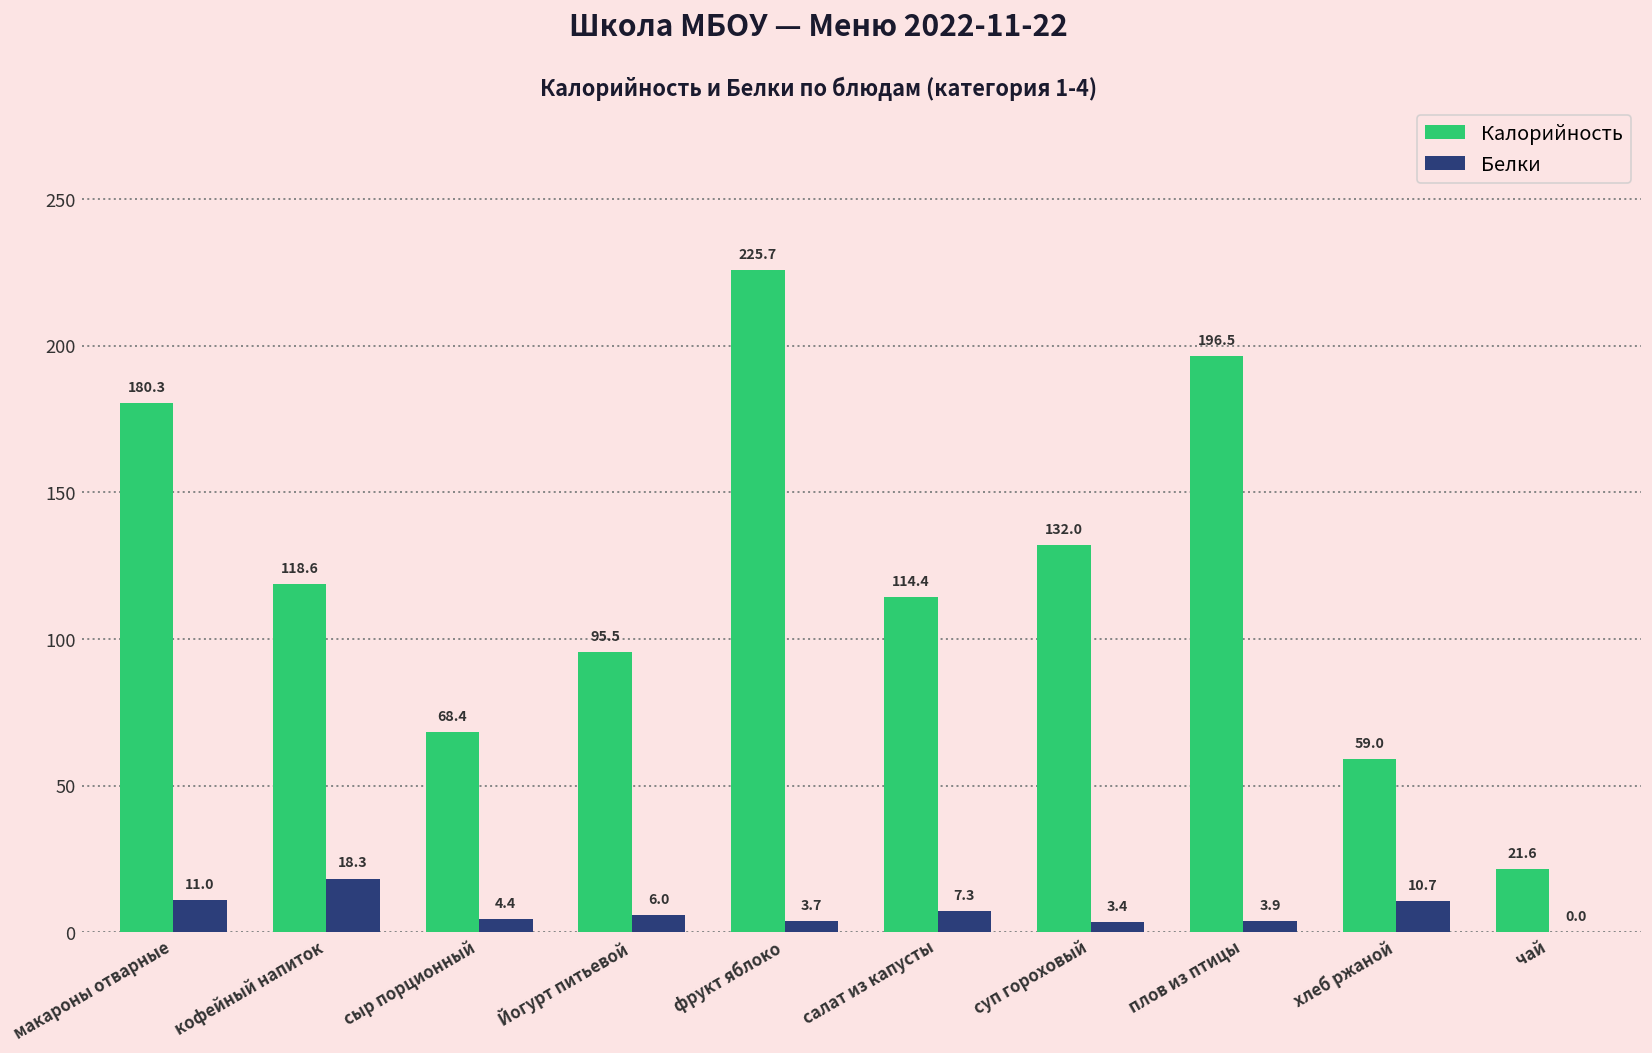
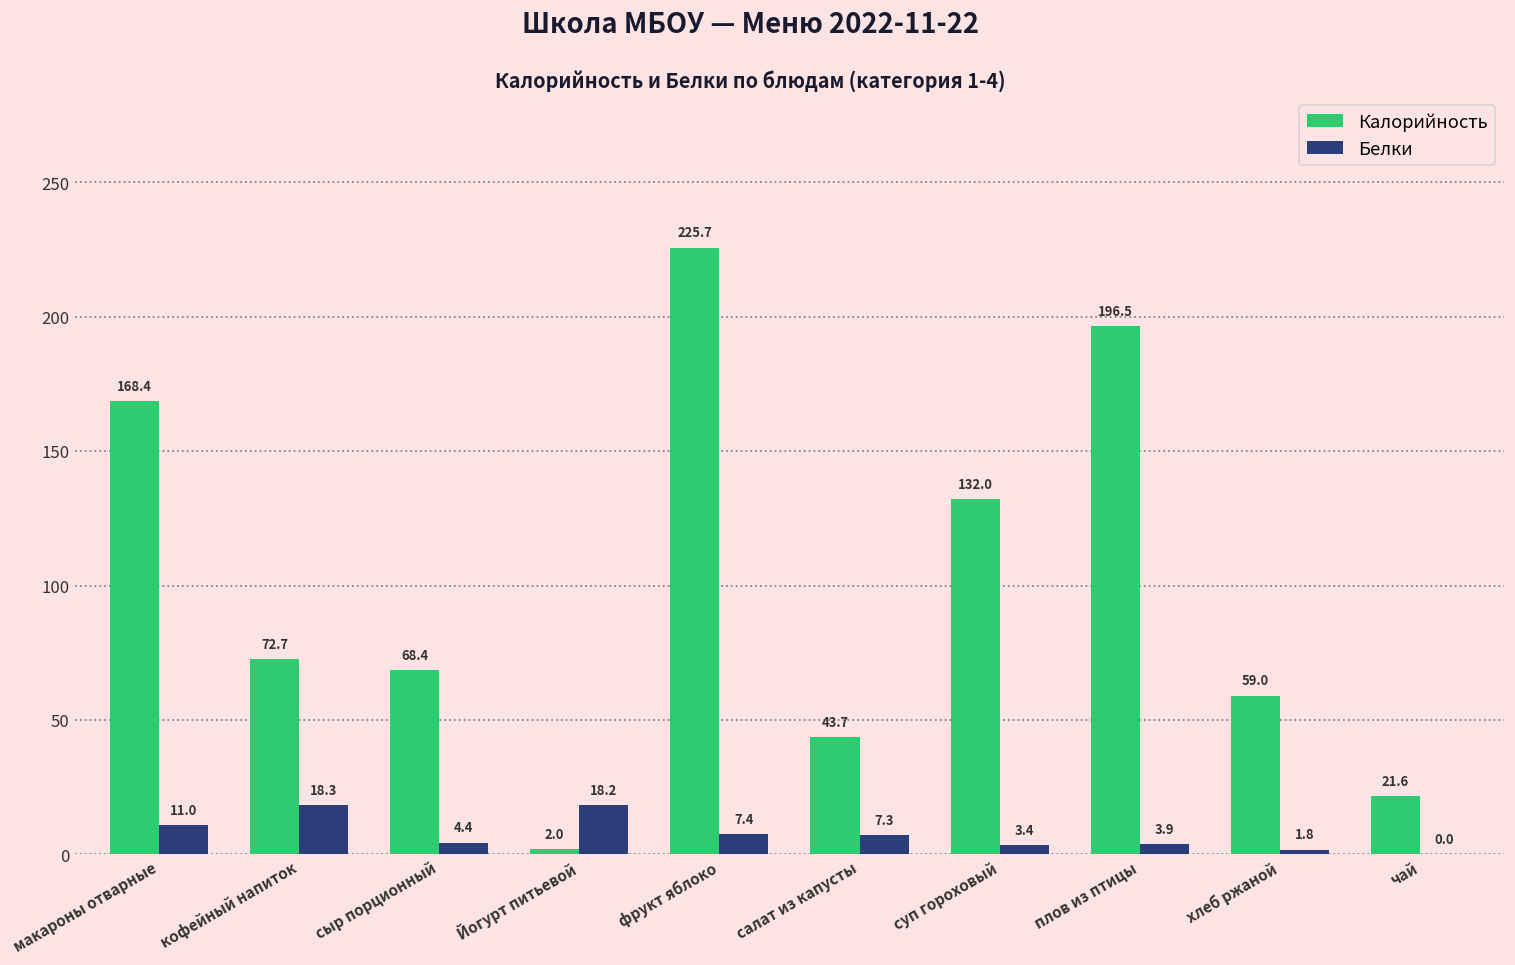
  {
    "Калорийность": {
-     "макароны отварные": 180.3,
-     "кофейный напиток": 118.6,
+     "макароны отварные": 168.4,
+     "кофейный напиток": 72.7,
      "сыр порционный": 68.4,
-     "Йогурт питьевой": 95.5,
+     "Йогурт питьевой": 2.0,
      "фрукт яблоко": 225.7,
-     "салат из капусты": 114.4,
+     "салат из капусты": 43.7,
      "суп гороховый": 132.0,
      "плов из птицы": 196.5,
      "хлеб ржаной": 59.0,
      "чай": 21.6
    },
    "Белки": {
      "макароны отварные": 11.0,
      "кофейный напиток": 18.3,
      "сыр порционный": 4.4,
-     "Йогурт питьевой": 6.0,
-     "фрукт яблоко": 3.7,
+     "Йогурт питьевой": 18.2,
+     "фрукт яблоко": 7.4,
      "салат из капусты": 7.3,
      "суп гороховый": 3.4,
      "плов из птицы": 3.9,
-     "хлеб ржаной": 10.7,
+     "хлеб ржаной": 1.8,
      "чай": 0.0
    }
  }
